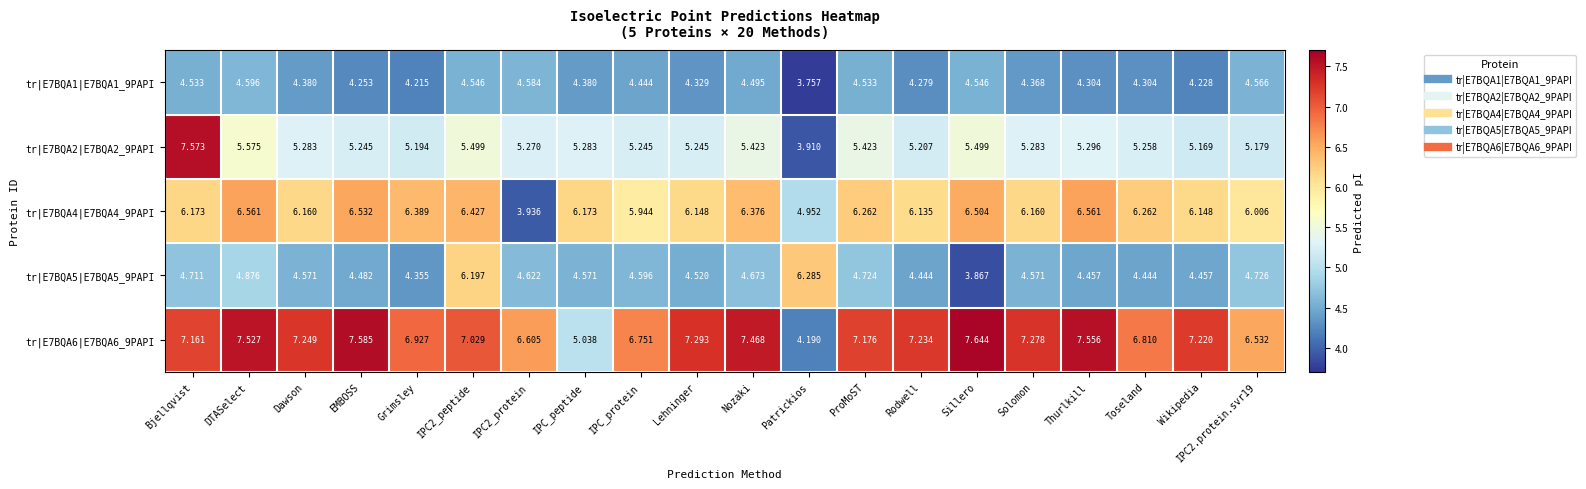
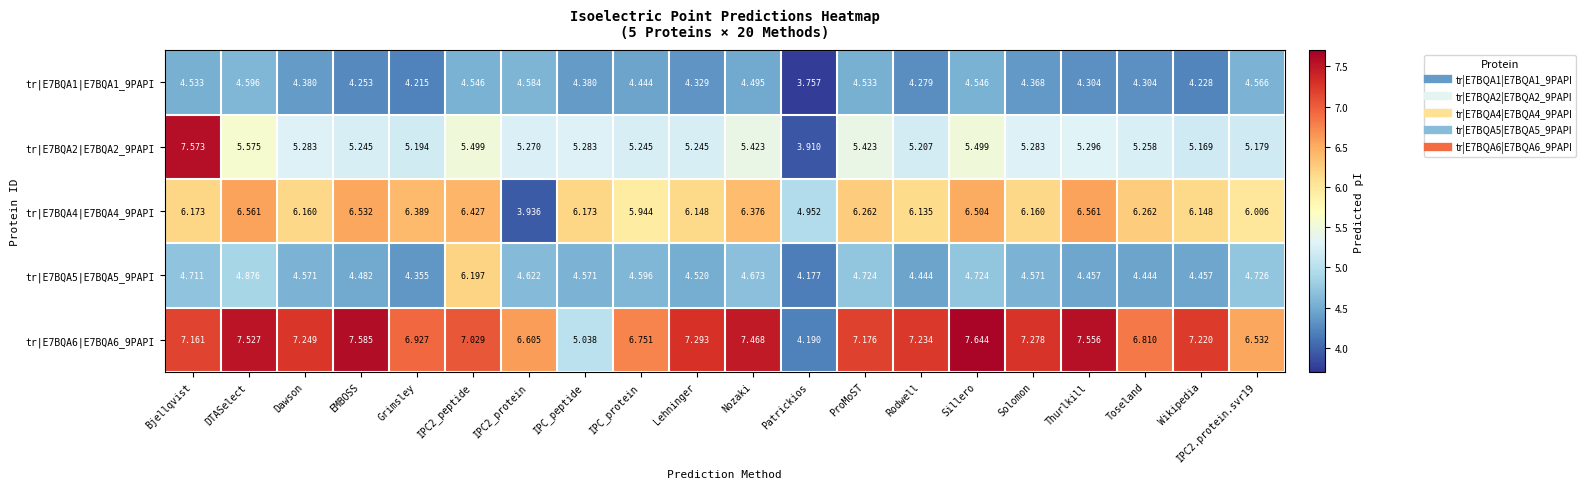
  {
    "tr|E7BQA1|E7BQA1_9PAPI": {
      "Bjellqvist": 4.533,
      "DTASelect": 4.596,
      "Dawson": 4.380,
      "EMBOSS": 4.253,
      "Grimsley": 4.215,
      "IPC2_peptide": 4.546,
      "IPC2_protein": 4.584,
      "IPC_peptide": 4.380,
      "IPC_protein": 4.444,
      "Lehninger": 4.329,
      "Nozaki": 4.495,
      "Patrickios": 3.757,
      "ProMoST": 4.533,
      "Rodwell": 4.279,
      "Sillero": 4.546,
      "Solomon": 4.368,
      "Thurlkill": 4.304,
      "Toseland": 4.304,
      "Wikipedia": 4.228,
      "IPC2.protein.svr19": 4.566
    },
    "tr|E7BQA2|E7BQA2_9PAPI": {
      "Bjellqvist": 7.573,
      "DTASelect": 5.575,
      "Dawson": 5.283,
      "EMBOSS": 5.245,
      "Grimsley": 5.194,
      "IPC2_peptide": 5.499,
      "IPC2_protein": 5.270,
      "IPC_peptide": 5.283,
      "IPC_protein": 5.245,
      "Lehninger": 5.245,
      "Nozaki": 5.423,
      "Patrickios": 3.910,
      "ProMoST": 5.423,
      "Rodwell": 5.207,
      "Sillero": 5.499,
      "Solomon": 5.283,
      "Thurlkill": 5.296,
      "Toseland": 5.258,
      "Wikipedia": 5.169,
      "IPC2.protein.svr19": 5.179
    },
    "tr|E7BQA4|E7BQA4_9PAPI": {
      "Bjellqvist": 6.173,
      "DTASelect": 6.561,
      "Dawson": 6.160,
      "EMBOSS": 6.532,
      "Grimsley": 6.389,
      "IPC2_peptide": 6.427,
      "IPC2_protein": 3.936,
      "IPC_peptide": 6.173,
      "IPC_protein": 5.944,
      "Lehninger": 6.148,
      "Nozaki": 6.376,
      "Patrickios": 4.952,
      "ProMoST": 6.262,
      "Rodwell": 6.135,
      "Sillero": 6.504,
      "Solomon": 6.160,
      "Thurlkill": 6.561,
      "Toseland": 6.262,
      "Wikipedia": 6.148,
      "IPC2.protein.svr19": 6.006
    },
    "tr|E7BQA5|E7BQA5_9PAPI": {
      "Bjellqvist": 4.711,
      "DTASelect": 4.876,
      "Dawson": 4.571,
      "EMBOSS": 4.482,
      "Grimsley": 4.355,
      "IPC2_peptide": 6.197,
      "IPC2_protein": 4.622,
      "IPC_peptide": 4.571,
      "IPC_protein": 4.596,
      "Lehninger": 4.520,
      "Nozaki": 4.673,
-     "Patrickios": 6.285,
+     "Patrickios": 4.177,
      "ProMoST": 4.724,
      "Rodwell": 4.444,
-     "Sillero": 3.867,
+     "Sillero": 4.724,
      "Solomon": 4.571,
      "Thurlkill": 4.457,
      "Toseland": 4.444,
      "Wikipedia": 4.457,
      "IPC2.protein.svr19": 4.726
    },
    "tr|E7BQA6|E7BQA6_9PAPI": {
      "Bjellqvist": 7.161,
      "DTASelect": 7.527,
      "Dawson": 7.249,
      "EMBOSS": 7.585,
      "Grimsley": 6.927,
      "IPC2_peptide": 7.029,
      "IPC2_protein": 6.605,
      "IPC_peptide": 5.038,
      "IPC_protein": 6.751,
      "Lehninger": 7.293,
      "Nozaki": 7.468,
      "Patrickios": 4.190,
      "ProMoST": 7.176,
      "Rodwell": 7.234,
      "Sillero": 7.644,
      "Solomon": 7.278,
      "Thurlkill": 7.556,
      "Toseland": 6.810,
      "Wikipedia": 7.220,
      "IPC2.protein.svr19": 6.532
    }
  }
